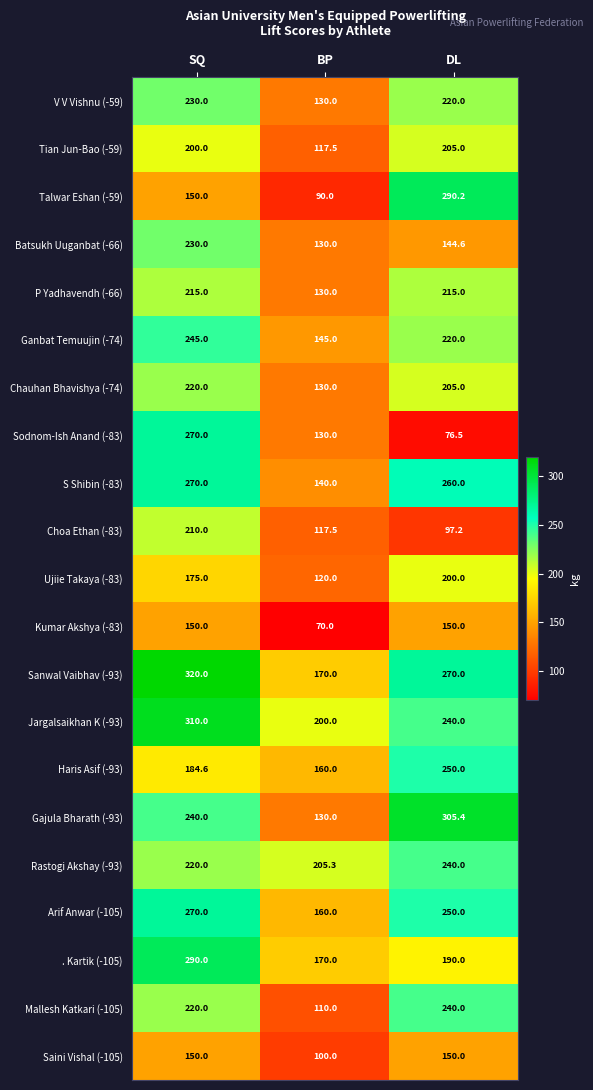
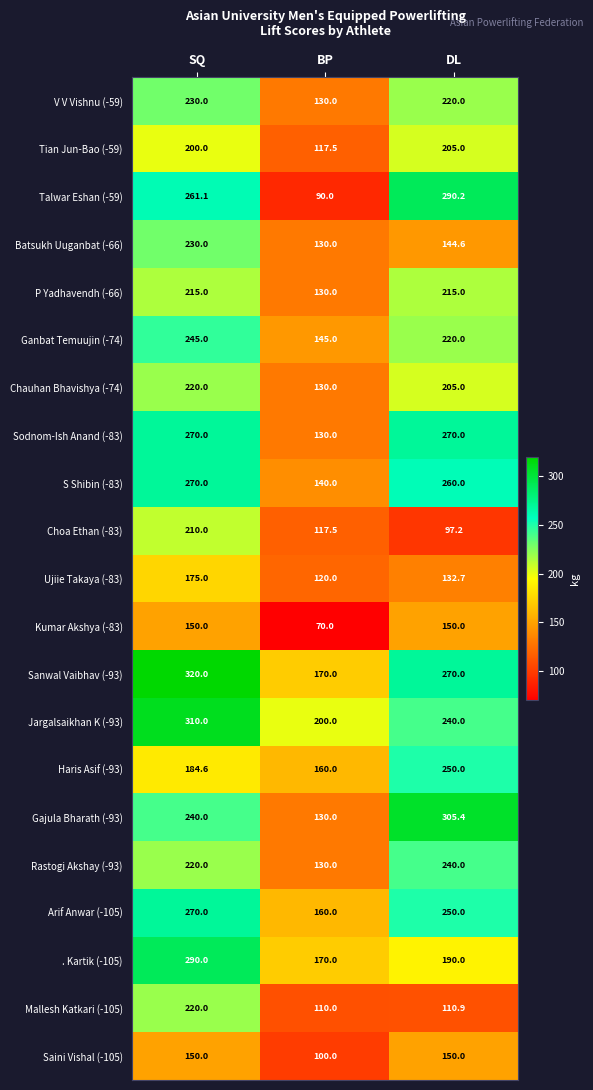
  {
    "V V Vishnu (-59)": {
      "SQ": 230.0,
      "BP": 130.0,
      "DL": 220.0
    },
    "Tian Jun-Bao (-59)": {
      "SQ": 200.0,
      "BP": 117.5,
      "DL": 205.0
    },
    "Talwar Eshan (-59)": {
-     "SQ": 150.0,
+     "SQ": 261.1,
      "BP": 90.0,
      "DL": 290.2
    },
    "Batsukh Uuganbat (-66)": {
      "SQ": 230.0,
      "BP": 130.0,
      "DL": 144.6
    },
    "P Yadhavendh (-66)": {
      "SQ": 215.0,
      "BP": 130.0,
      "DL": 215.0
    },
    "Ganbat Temuujin (-74)": {
      "SQ": 245.0,
      "BP": 145.0,
      "DL": 220.0
    },
    "Chauhan Bhavishya (-74)": {
      "SQ": 220.0,
      "BP": 130.0,
      "DL": 205.0
    },
    "Sodnom-Ish Anand (-83)": {
      "SQ": 270.0,
      "BP": 130.0,
-     "DL": 76.5
+     "DL": 270.0
    },
    "S Shibin (-83)": {
      "SQ": 270.0,
      "BP": 140.0,
      "DL": 260.0
    },
    "Choa Ethan (-83)": {
      "SQ": 210.0,
      "BP": 117.5,
      "DL": 97.2
    },
    "Ujiie Takaya (-83)": {
      "SQ": 175.0,
      "BP": 120.0,
-     "DL": 200.0
+     "DL": 132.7
    },
    "Kumar Akshya (-83)": {
      "SQ": 150.0,
      "BP": 70.0,
      "DL": 150.0
    },
    "Sanwal Vaibhav (-93)": {
      "SQ": 320.0,
      "BP": 170.0,
      "DL": 270.0
    },
    "Jargalsaikhan K (-93)": {
      "SQ": 310.0,
      "BP": 200.0,
      "DL": 240.0
    },
    "Haris Asif (-93)": {
      "SQ": 184.6,
      "BP": 160.0,
      "DL": 250.0
    },
    "Gajula Bharath (-93)": {
      "SQ": 240.0,
      "BP": 130.0,
      "DL": 305.4
    },
    "Rastogi Akshay (-93)": {
      "SQ": 220.0,
-     "BP": 205.3,
+     "BP": 130.0,
      "DL": 240.0
    },
    "Arif Anwar (-105)": {
      "SQ": 270.0,
      "BP": 160.0,
      "DL": 250.0
    },
    ". Kartik (-105)": {
      "SQ": 290.0,
      "BP": 170.0,
      "DL": 190.0
    },
    "Mallesh Katkari (-105)": {
      "SQ": 220.0,
      "BP": 110.0,
-     "DL": 240.0
+     "DL": 110.9
    },
    "Saini Vishal (-105)": {
      "SQ": 150.0,
      "BP": 100.0,
      "DL": 150.0
    }
  }
